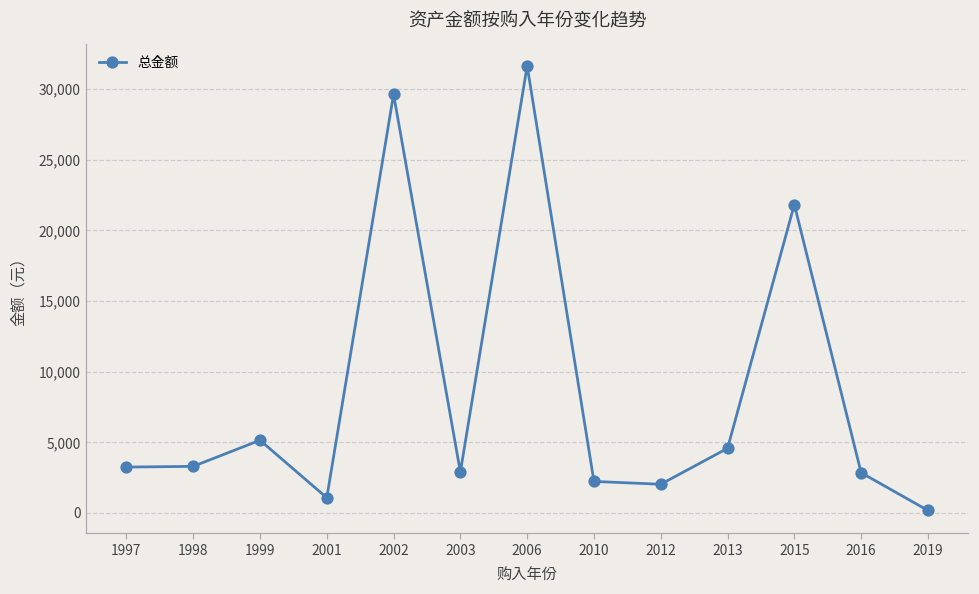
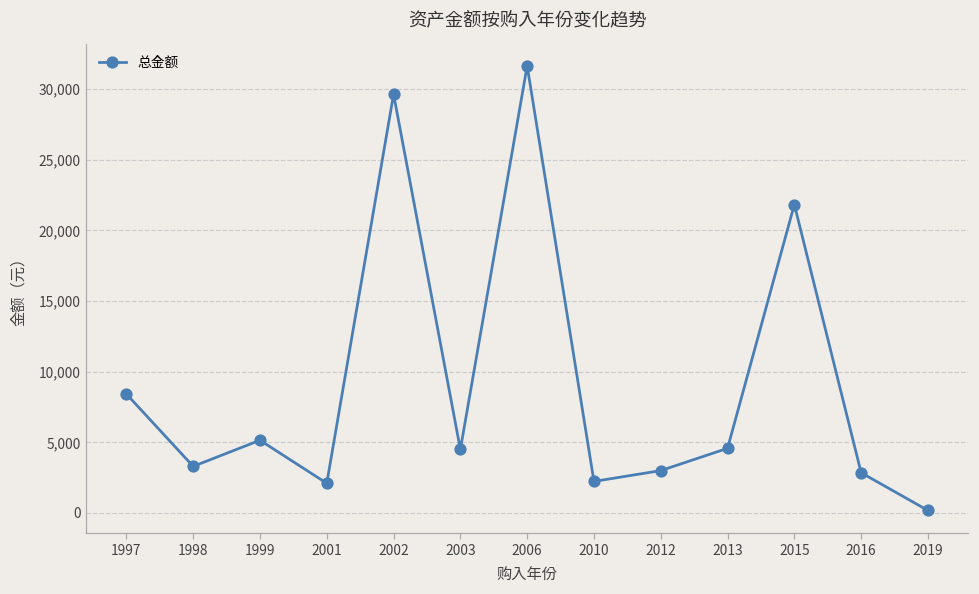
  {
-   "1997": "3,300",
+   "1997": "8,400",
    "1998": "3,300",
    "1999": "5,200",
-   "2001": "1,100",
+   "2001": "2,100",
    "2002": "29,600",
-   "2003": "2,900",
+   "2003": "4,500",
    "2006": "31,700",
    "2010": "2,200",
-   "2012": "2,000",
+   "2012": "3,000",
    "2013": "4,600",
    "2015": "21,800",
    "2016": "2,900",
    "2019": "200"
  }
